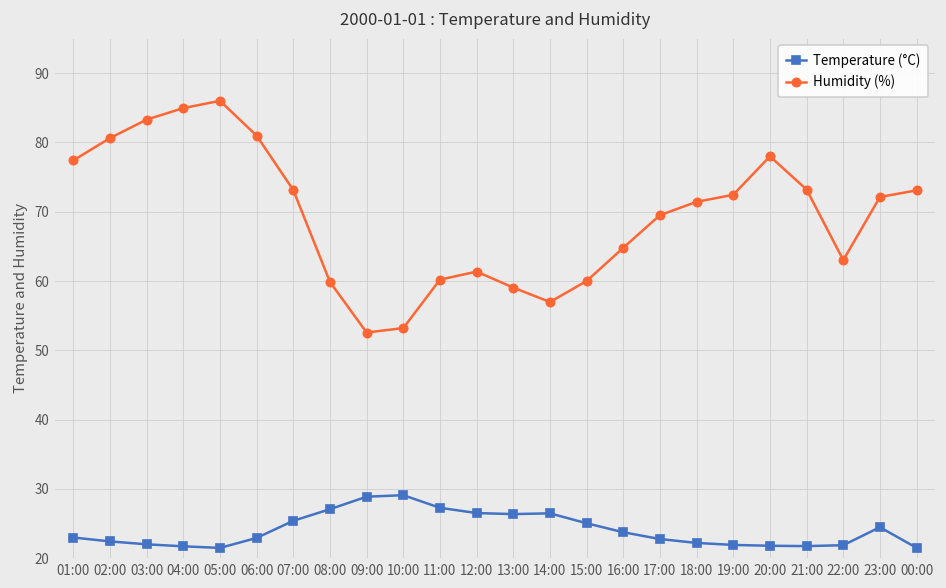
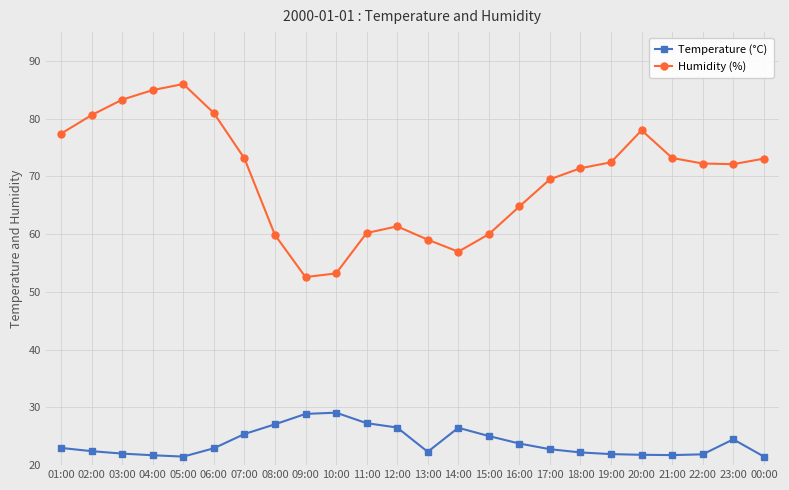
  {
    "Temperature (°C)": {
      "01:00": 23,
      "02:00": 22,
      "03:00": 22,
      "04:00": 22,
      "05:00": 21,
      "06:00": 23,
      "07:00": 25,
      "08:00": 27,
      "09:00": 29,
      "10:00": 29,
      "11:00": 27,
      "12:00": 27,
-     "13:00": 26,
+     "13:00": 22,
      "14:00": 26,
      "15:00": 25,
      "16:00": 24,
      "17:00": 23,
      "18:00": 22,
      "19:00": 22,
      "20:00": 22,
      "21:00": 22,
      "22:00": 22,
      "23:00": 24,
      "00:00": 21
    },
    "Humidity (%)": {
      "01:00": 77,
      "02:00": 81,
      "03:00": 83,
      "04:00": 85,
      "05:00": 86,
      "06:00": 81,
      "07:00": 73,
      "08:00": 60,
      "09:00": 53,
      "10:00": 53,
      "11:00": 60,
      "12:00": 61,
      "13:00": 59,
      "14:00": 57,
      "15:00": 60,
      "16:00": 65,
      "17:00": 70,
      "18:00": 71,
      "19:00": 72,
      "20:00": 78,
      "21:00": 73,
-     "22:00": 63,
+     "22:00": 72,
      "23:00": 72,
      "00:00": 73
    }
  }
